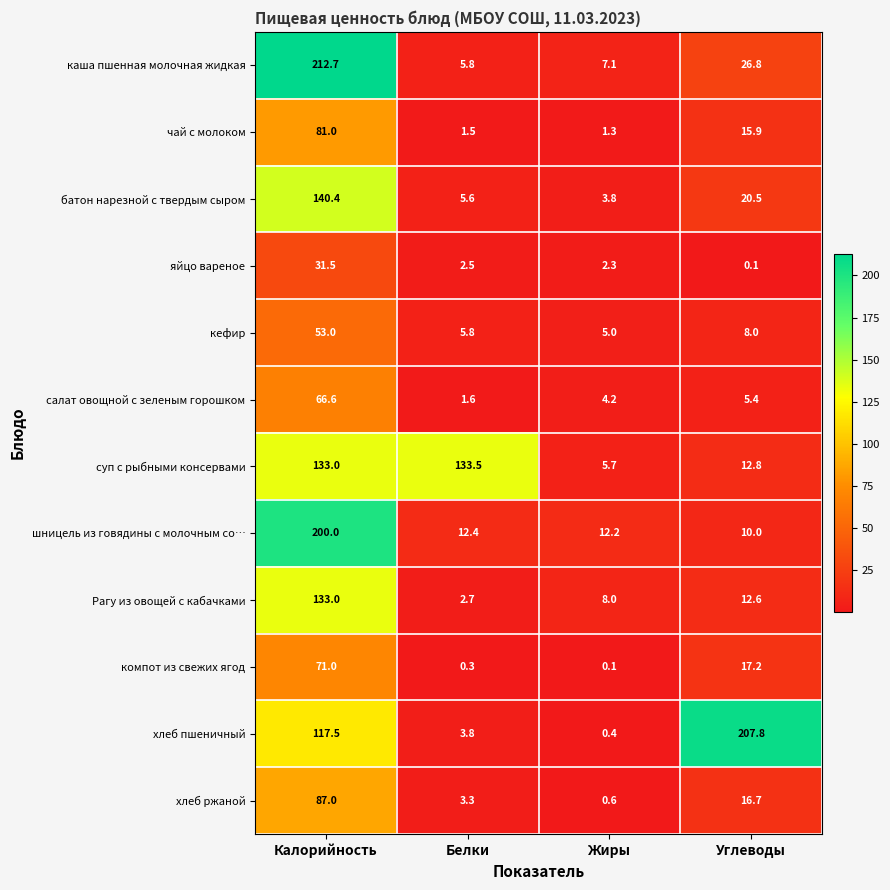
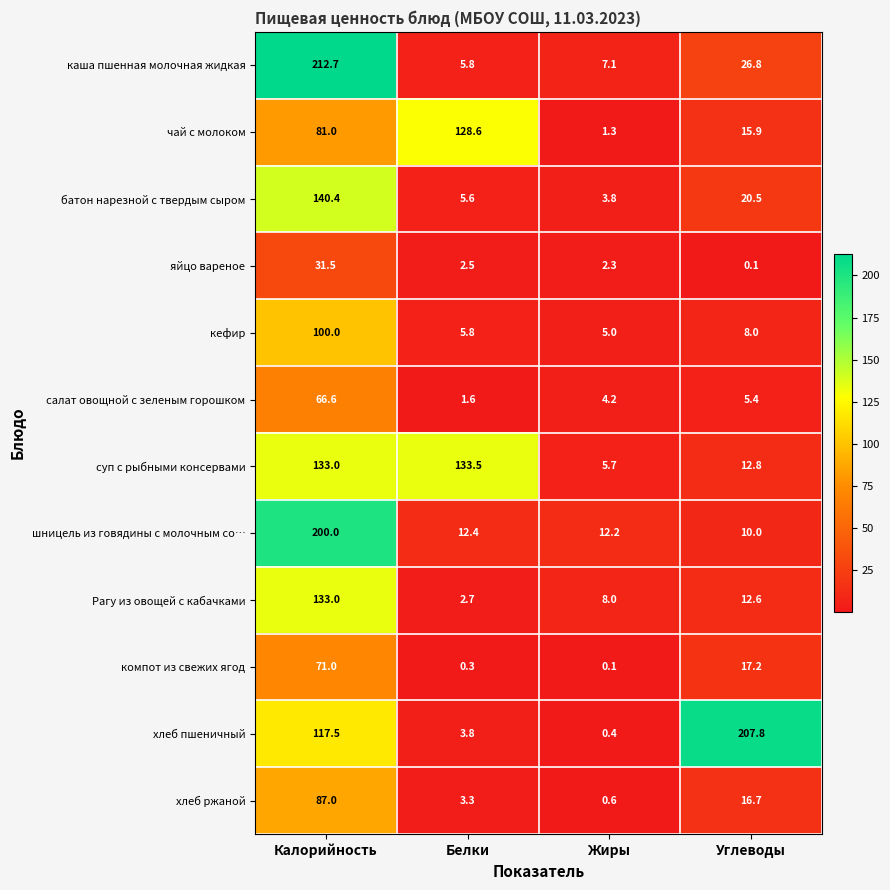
  {
    "каша пшенная молочная жидкая": {
      "Калорийность": 212.7,
      "Белки": 5.8,
      "Жиры": 7.1,
      "Углеводы": 26.8
    },
    "чай с молоком": {
      "Калорийность": 81.0,
-     "Белки": 1.5,
+     "Белки": 128.6,
      "Жиры": 1.3,
      "Углеводы": 15.9
    },
    "батон нарезной с твердым сыром": {
      "Калорийность": 140.4,
      "Белки": 5.6,
      "Жиры": 3.8,
      "Углеводы": 20.5
    },
    "яйцо вареное": {
      "Калорийность": 31.5,
      "Белки": 2.5,
      "Жиры": 2.3,
      "Углеводы": 0.1
    },
    "кефир": {
-     "Калорийность": 53.0,
+     "Калорийность": 100.0,
      "Белки": 5.8,
      "Жиры": 5.0,
      "Углеводы": 8.0
    },
    "салат овощной с зеленым горошком": {
      "Калорийность": 66.6,
      "Белки": 1.6,
      "Жиры": 4.2,
      "Углеводы": 5.4
    },
    "суп с рыбными консервами": {
      "Калорийность": 133.0,
      "Белки": 133.5,
      "Жиры": 5.7,
      "Углеводы": 12.8
    },
    "шницель из говядины с молочным со…": {
      "Калорийность": 200.0,
      "Белки": 12.4,
      "Жиры": 12.2,
      "Углеводы": 10.0
    },
    "Рагу из овощей с кабачками": {
      "Калорийность": 133.0,
      "Белки": 2.7,
      "Жиры": 8.0,
      "Углеводы": 12.6
    },
    "компот из свежих ягод": {
      "Калорийность": 71.0,
      "Белки": 0.3,
      "Жиры": 0.1,
      "Углеводы": 17.2
    },
    "хлеб пшеничный": {
      "Калорийность": 117.5,
      "Белки": 3.8,
      "Жиры": 0.4,
      "Углеводы": 207.8
    },
    "хлеб ржаной": {
      "Калорийность": 87.0,
      "Белки": 3.3,
      "Жиры": 0.6,
      "Углеводы": 16.7
    }
  }
